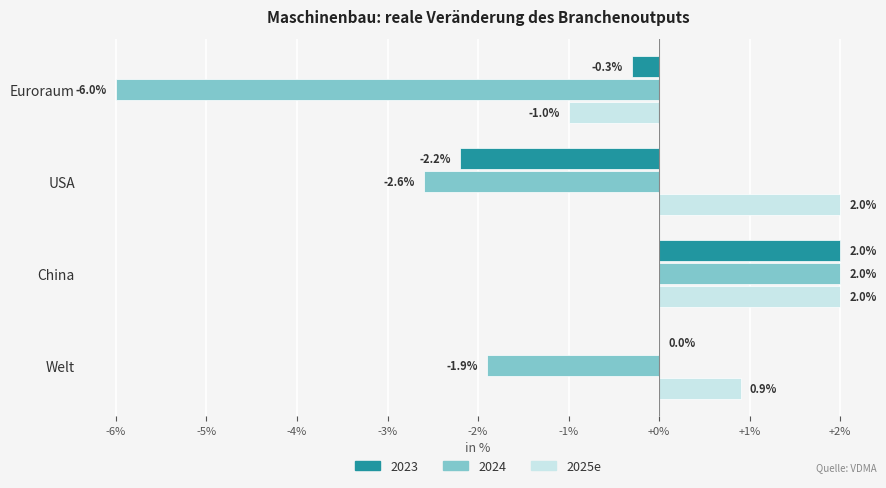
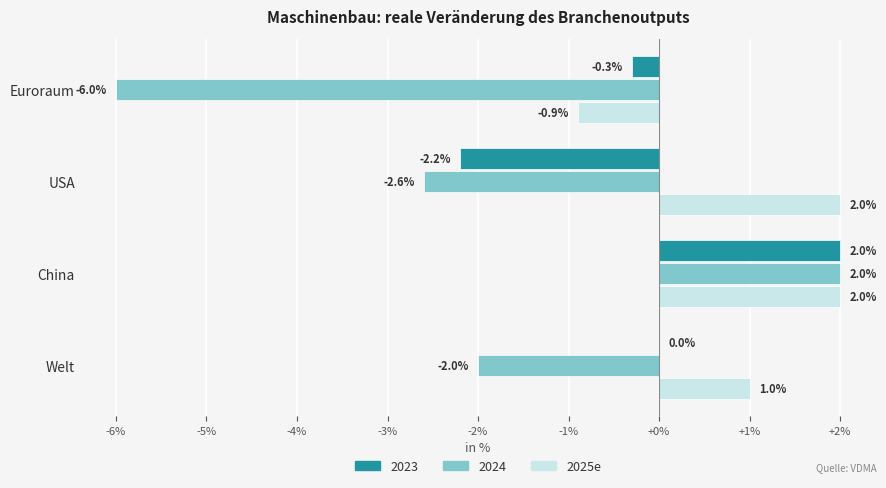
  {
    "2023": {
      "Euroraum": "-0.3%",
      "USA": "-2.2%",
      "China": "2.0%",
      "Welt": "0.0%"
    },
    "2024": {
      "Euroraum": "-6.0%",
      "USA": "-2.6%",
      "China": "2.0%",
-     "Welt": "-1.9%"
+     "Welt": "-2.0%"
    },
    "2025e": {
-     "Euroraum": "-1.0%",
+     "Euroraum": "-0.9%",
      "USA": "2.0%",
      "China": "2.0%",
-     "Welt": "0.9%"
+     "Welt": "1.0%"
    }
  }
